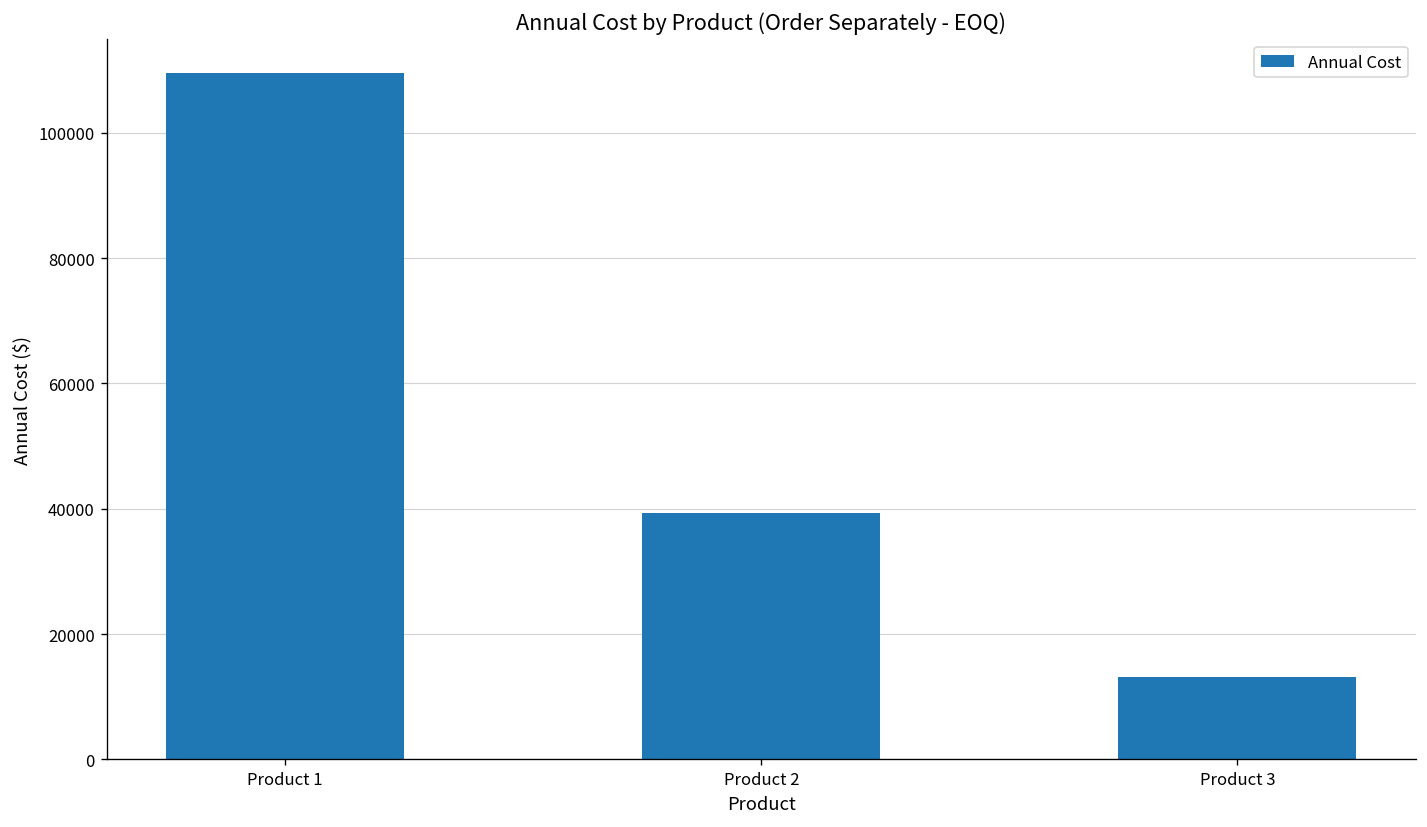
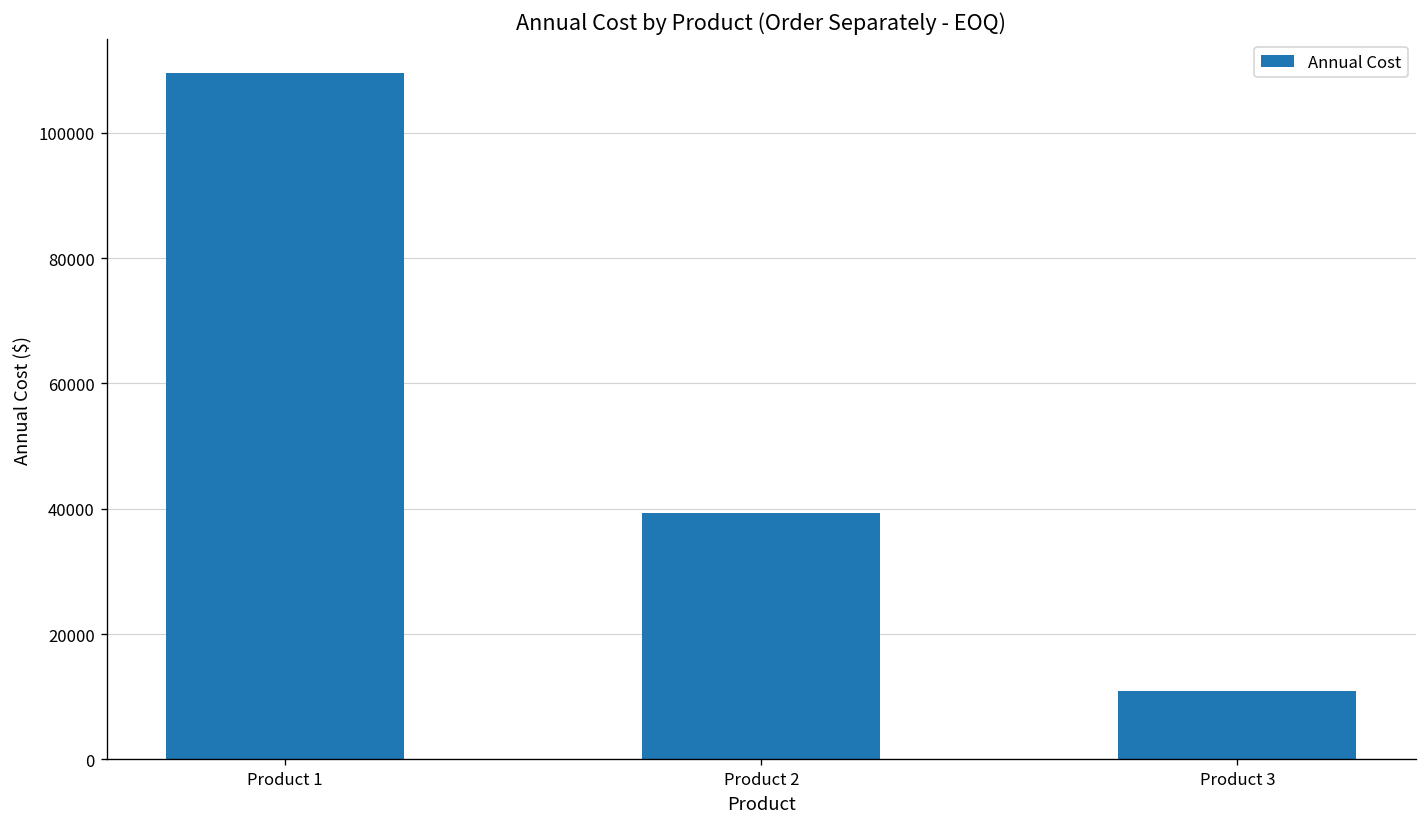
  {
    "Product 1": 110000,
    "Product 2": 39000,
-   "Product 3": 13000
+   "Product 3": 11000
  }
